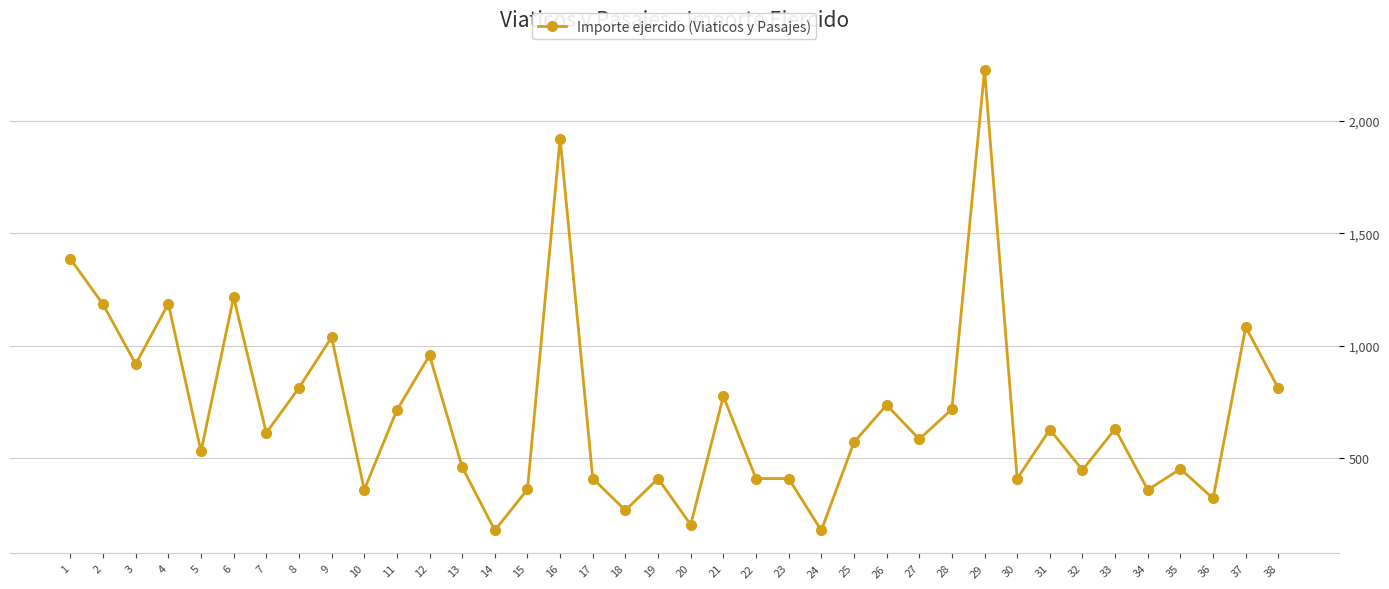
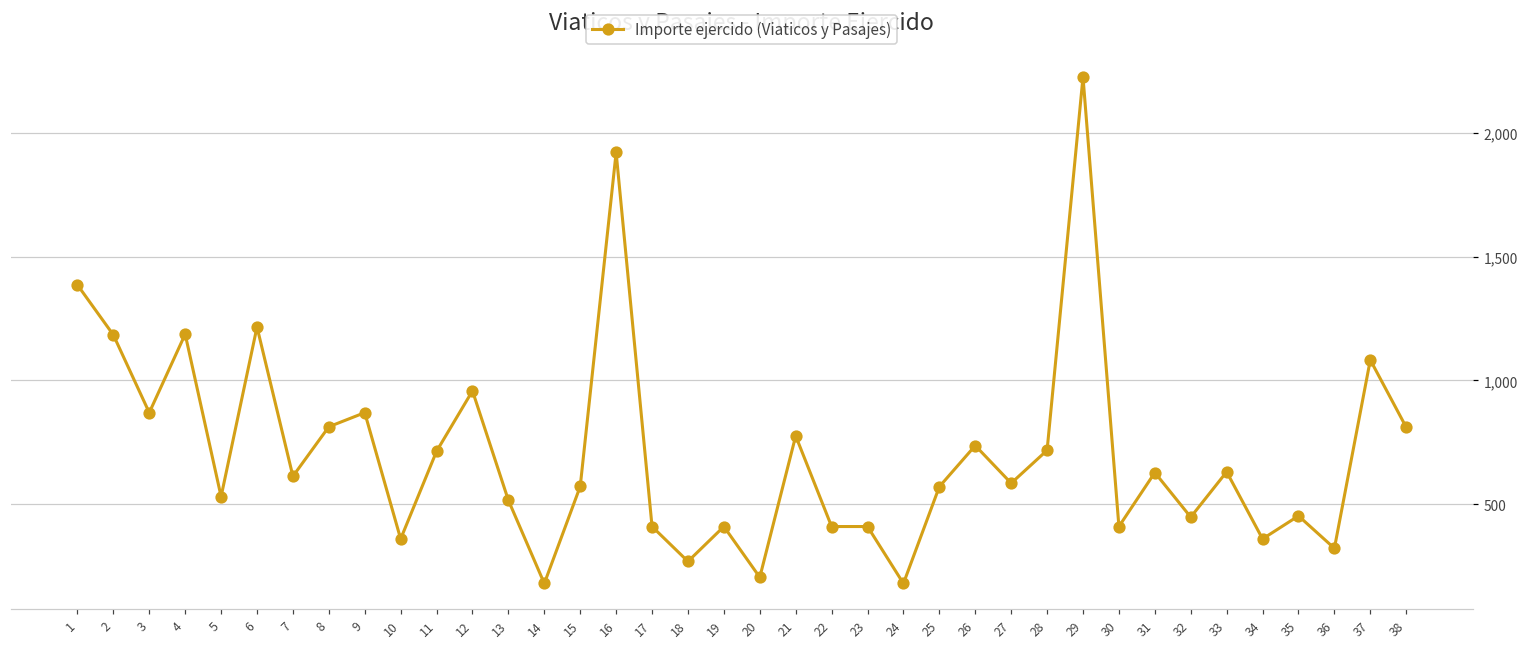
  {
    "1": "1,390",
    "2": "1,180",
-   "3": "920",
+   "3": "870",
    "4": "1,190",
    "5": "530",
    "6": "1,220",
    "7": "610",
    "8": "810",
-   "9": "1,040",
+   "9": "870",
    "10": "360",
    "11": "710",
    "12": "960",
-   "13": "460",
+   "13": "520",
    "14": "180",
-   "15": "360",
+   "15": "570",
    "16": "1,920",
    "17": "410",
    "18": "270",
    "19": "410",
    "20": "210",
    "21": "780",
    "22": "410",
    "23": "410",
    "24": "180",
    "25": "570",
    "26": "740",
    "27": "590",
    "28": "720",
    "29": "2,230",
    "30": "410",
    "31": "630",
    "32": "450",
    "33": "630",
    "34": "360",
    "35": "450",
    "36": "320",
    "37": "1,080",
    "38": "810"
  }
